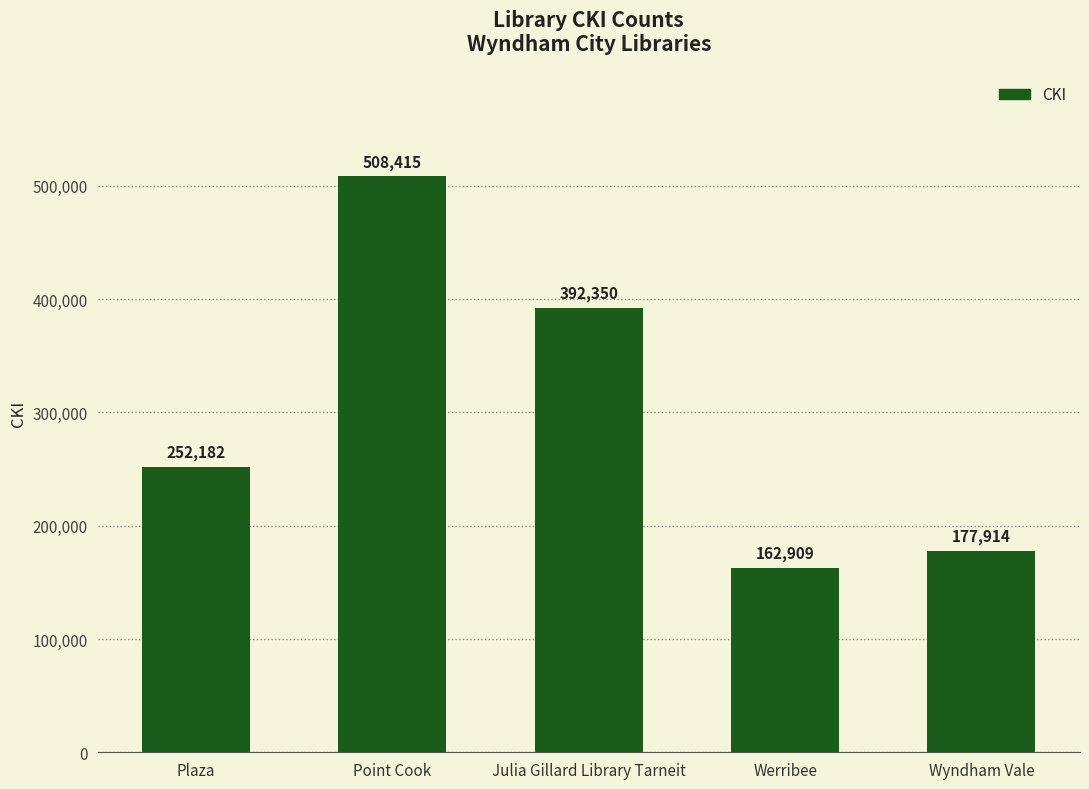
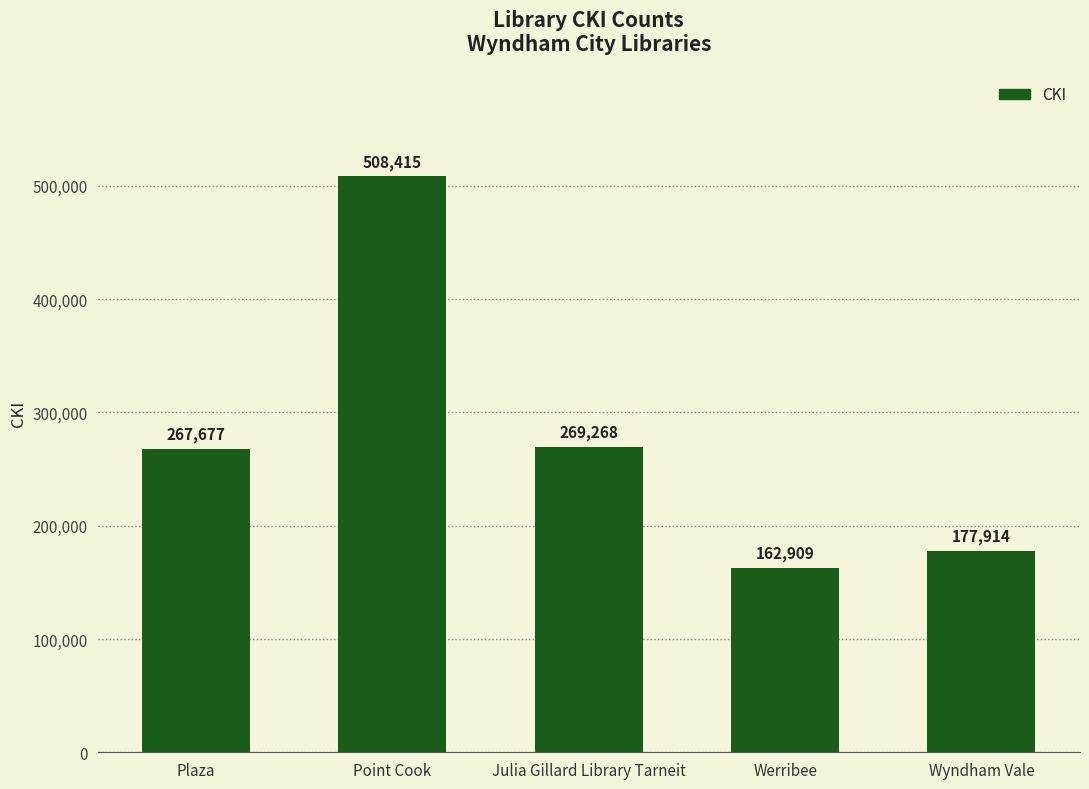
  {
-   "Plaza": "252,182",
+   "Plaza": "267,677",
    "Point Cook": "508,415",
-   "Julia Gillard Library Tarneit": "392,350",
+   "Julia Gillard Library Tarneit": "269,268",
    "Werribee": "162,909",
    "Wyndham Vale": "177,914"
  }
